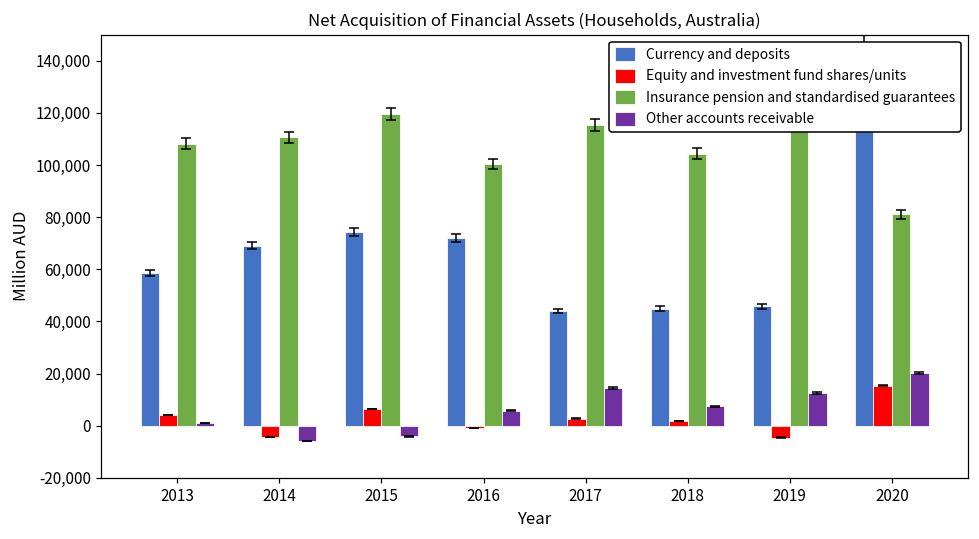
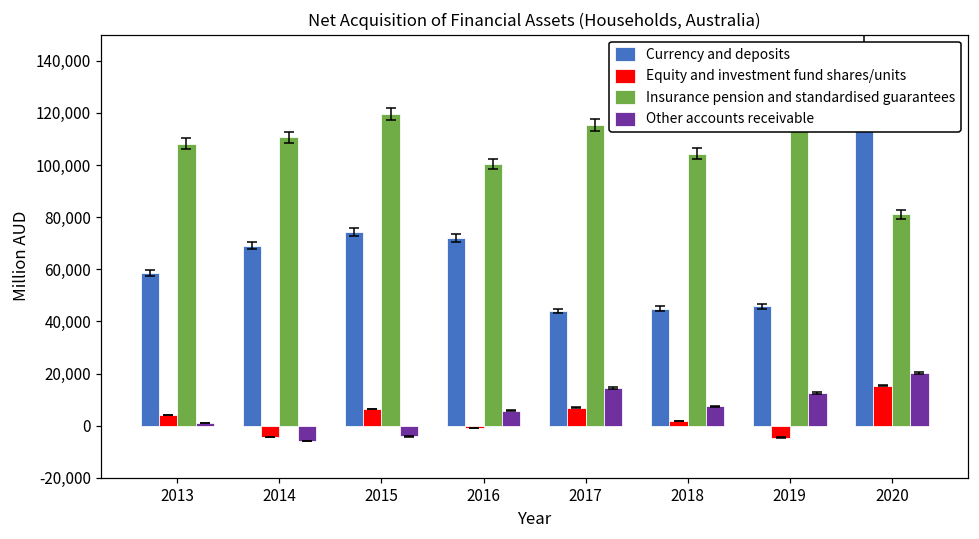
  {
    "Equity and investment fund shares/units": {
      "2013": "4,000",
      "2014": "-4,000",
      "2015": "6,000",
-     "2017": "3,000",
+     "2017": "7,000",
      "2018": "2,000",
      "2019": "-5,000",
      "2020": "15,000"
    },
    "Insurance pension and standardised guarantees": {
      "2013": "108,000",
      "2014": "111,000",
      "2015": "120,000",
      "2016": "100,000",
      "2017": "115,000",
      "2018": "104,000",
      "2020": "81,000"
    },
    "Other accounts receivable": {
      "2014": "-6,000",
      "2015": "-4,000",
      "2016": "6,000",
      "2017": "15,000",
      "2018": "7,000",
      "2019": "13,000",
      "2020": "20,000"
    }
  }
